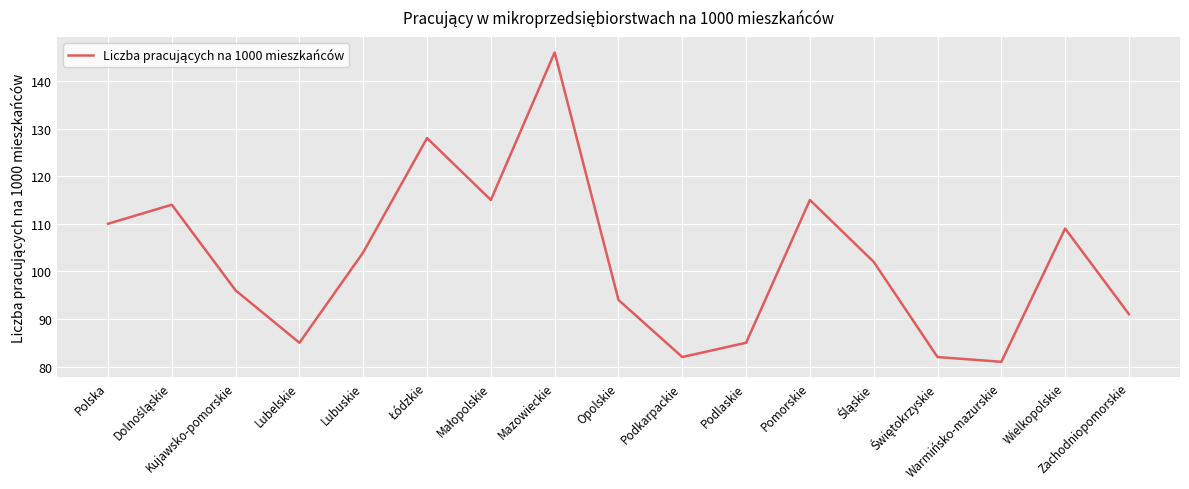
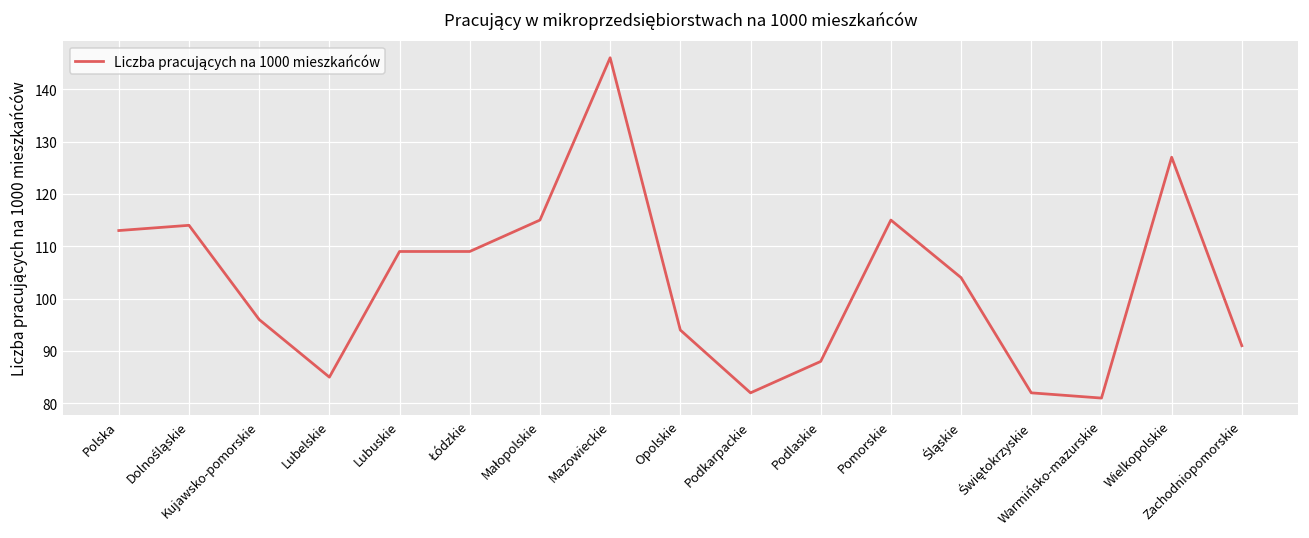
  {
-   "Polska": 110,
+   "Polska": 113,
    "Dolnośląskie": 114,
    "Kujawsko-pomorskie": 96,
    "Lubelskie": 85,
-   "Lubuskie": 104,
-   "Łódzkie": 128,
+   "Lubuskie": 109,
+   "Łódzkie": 109,
    "Małopolskie": 115,
    "Mazowieckie": 146,
    "Opolskie": 94,
    "Podkarpackie": 82,
-   "Podlaskie": 85,
+   "Podlaskie": 88,
    "Pomorskie": 115,
-   "Śląskie": 102,
+   "Śląskie": 104,
    "Świętokrzyskie": 82,
    "Warmińsko-mazurskie": 81,
-   "Wielkopolskie": 109,
+   "Wielkopolskie": 127,
    "Zachodniopomorskie": 91
  }
